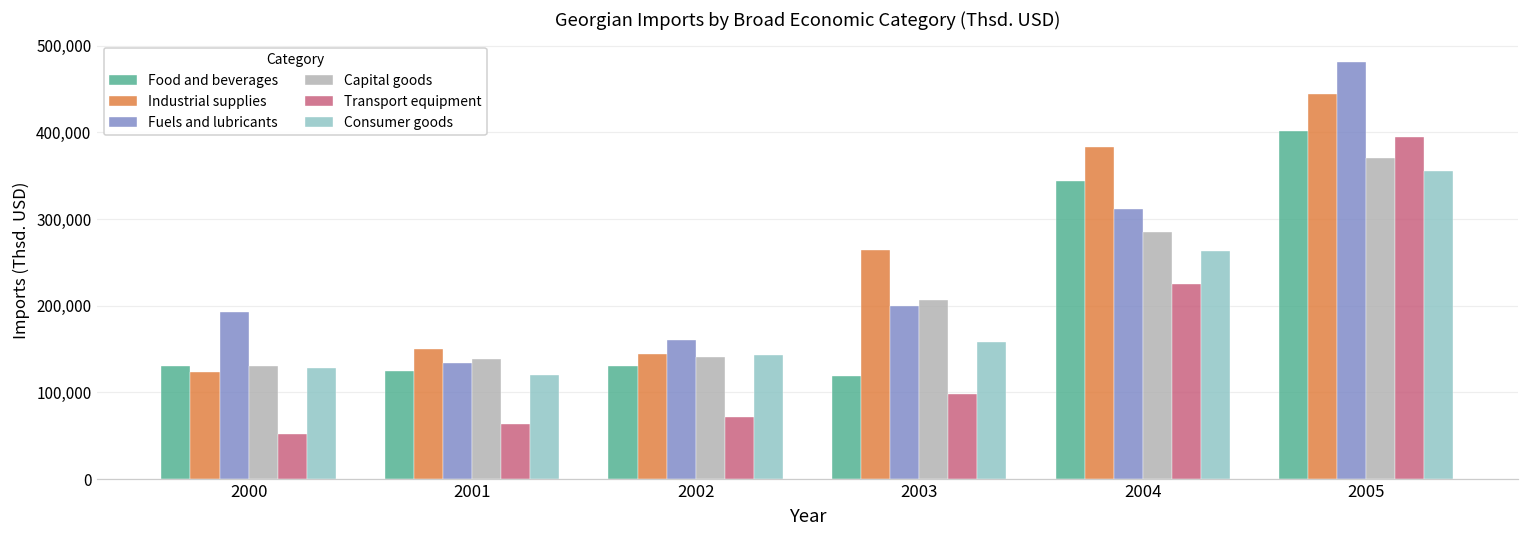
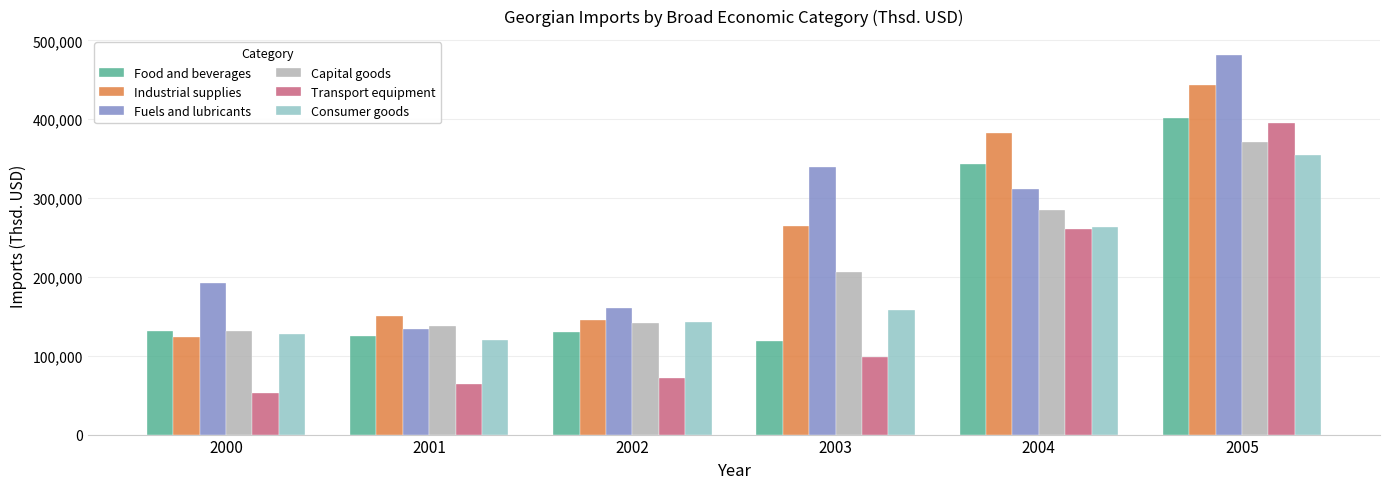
  {
    "Food and beverages": {
      "2000": "130,000",
      "2001": "120,000",
      "2002": "130,000",
      "2003": "120,000",
      "2004": "340,000",
      "2005": "400,000"
    },
    "Industrial supplies": {
      "2000": "120,000",
      "2001": "150,000",
      "2002": "140,000",
      "2003": "260,000",
      "2004": "380,000",
      "2005": "440,000"
    },
    "Fuels and lubricants": {
      "2000": "190,000",
      "2001": "130,000",
      "2002": "160,000",
-     "2003": "200,000",
+     "2003": "340,000",
      "2004": "310,000",
      "2005": "480,000"
    },
    "Transport equipment": {
      "2000": "50,000",
      "2001": "60,000",
      "2002": "70,000",
      "2003": "100,000",
-     "2004": "230,000",
+     "2004": "260,000",
      "2005": "390,000"
    }
  }
